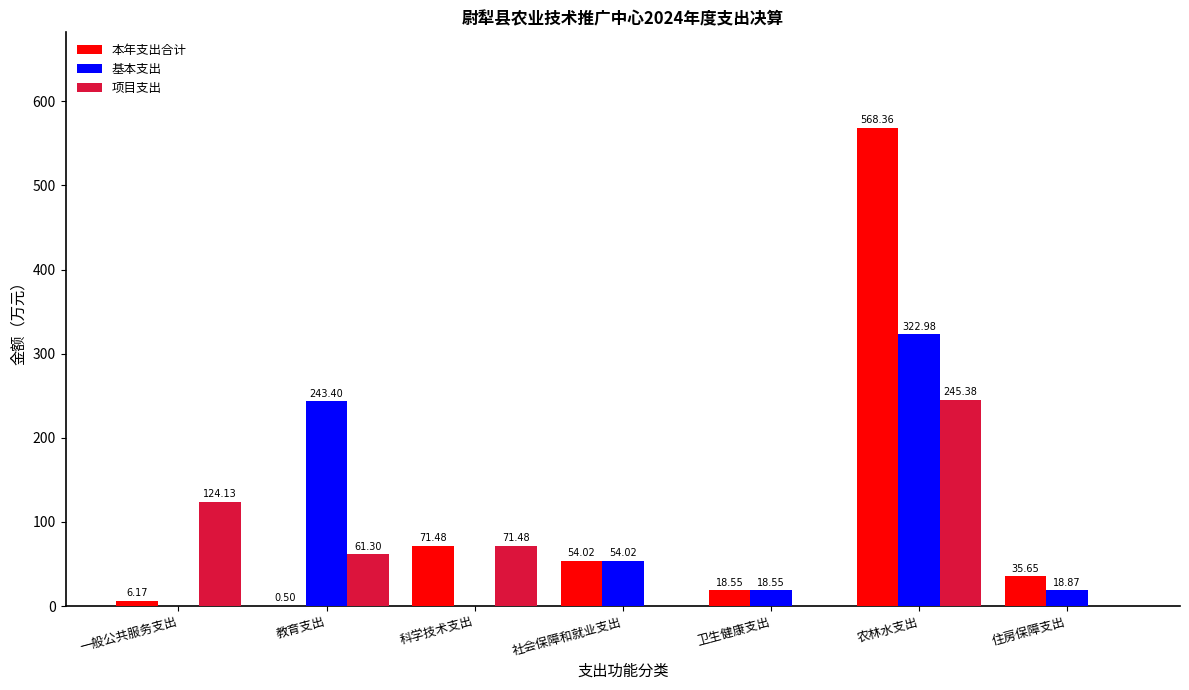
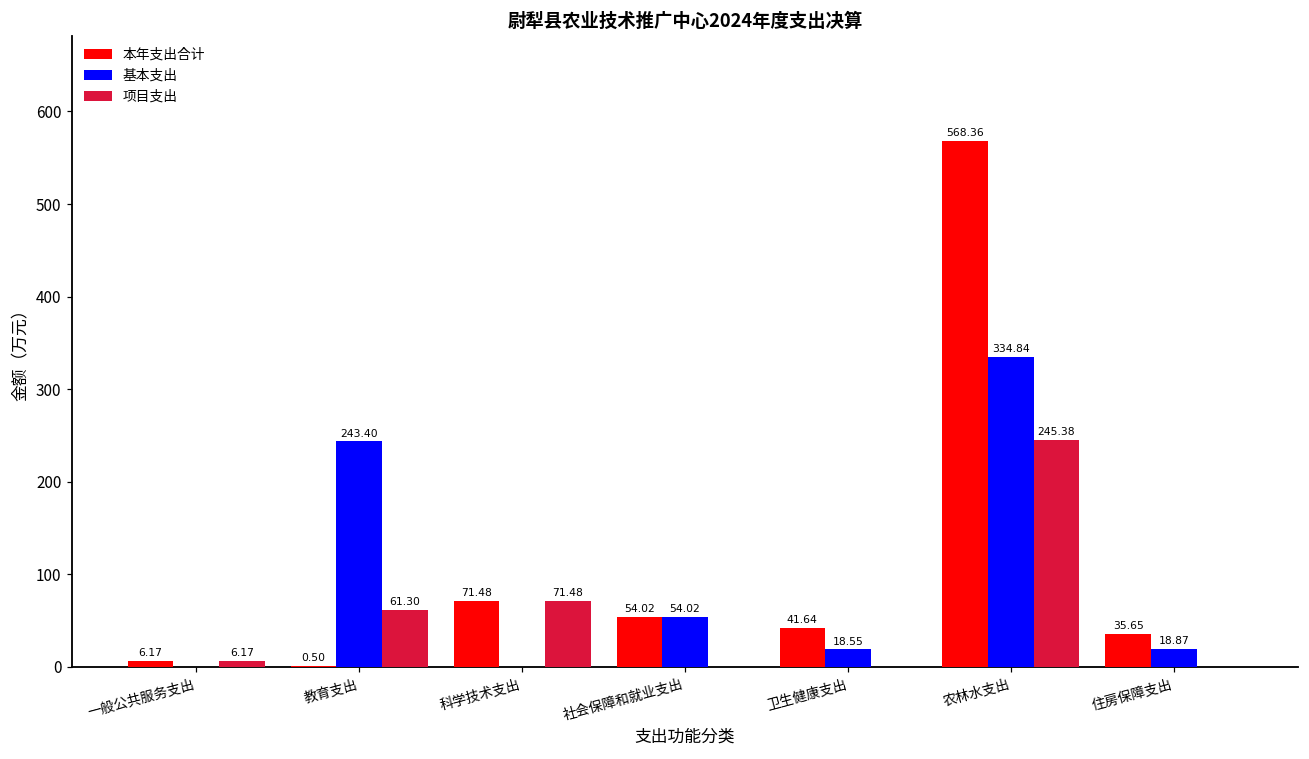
  {
    "本年支出合计": {
      "一般公共服务支出": 6.17,
      "教育支出": 0.50,
      "科学技术支出": 71.48,
      "社会保障和就业支出": 54.02,
-     "卫生健康支出": 18.55,
+     "卫生健康支出": 41.64,
      "农林水支出": 568.36,
      "住房保障支出": 35.65
    },
    "基本支出": {
      "教育支出": 243.40,
      "社会保障和就业支出": 54.02,
      "卫生健康支出": 18.55,
-     "农林水支出": 322.98,
+     "农林水支出": 334.84,
      "住房保障支出": 18.87
    },
    "项目支出": {
-     "一般公共服务支出": 124.13,
+     "一般公共服务支出": 6.17,
      "教育支出": 61.30,
      "科学技术支出": 71.48,
      "农林水支出": 245.38
    }
  }
